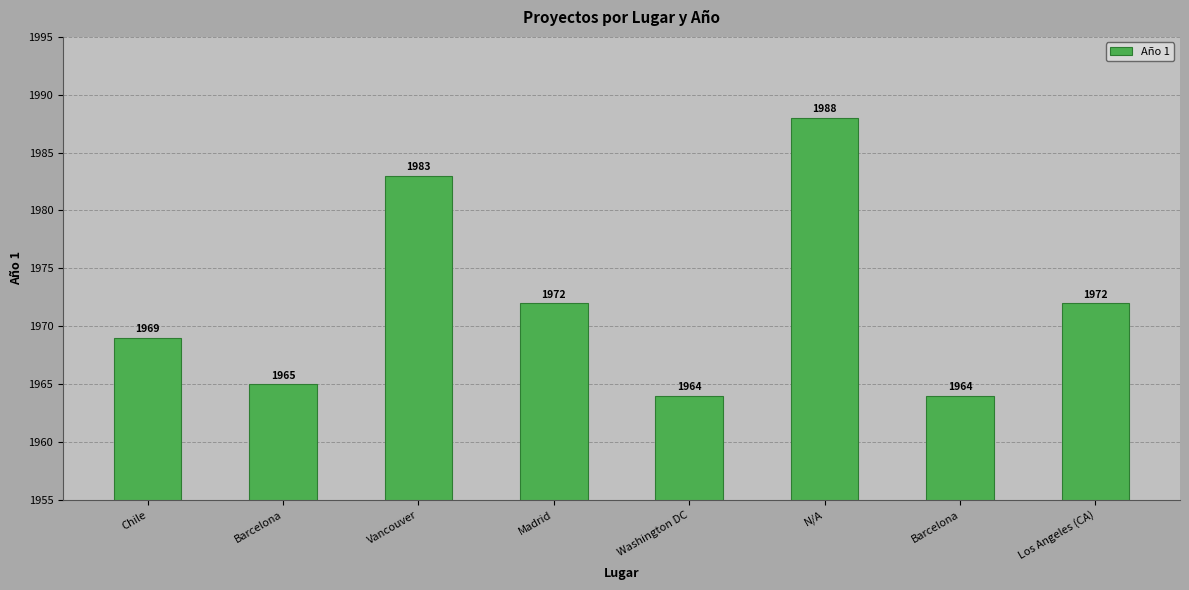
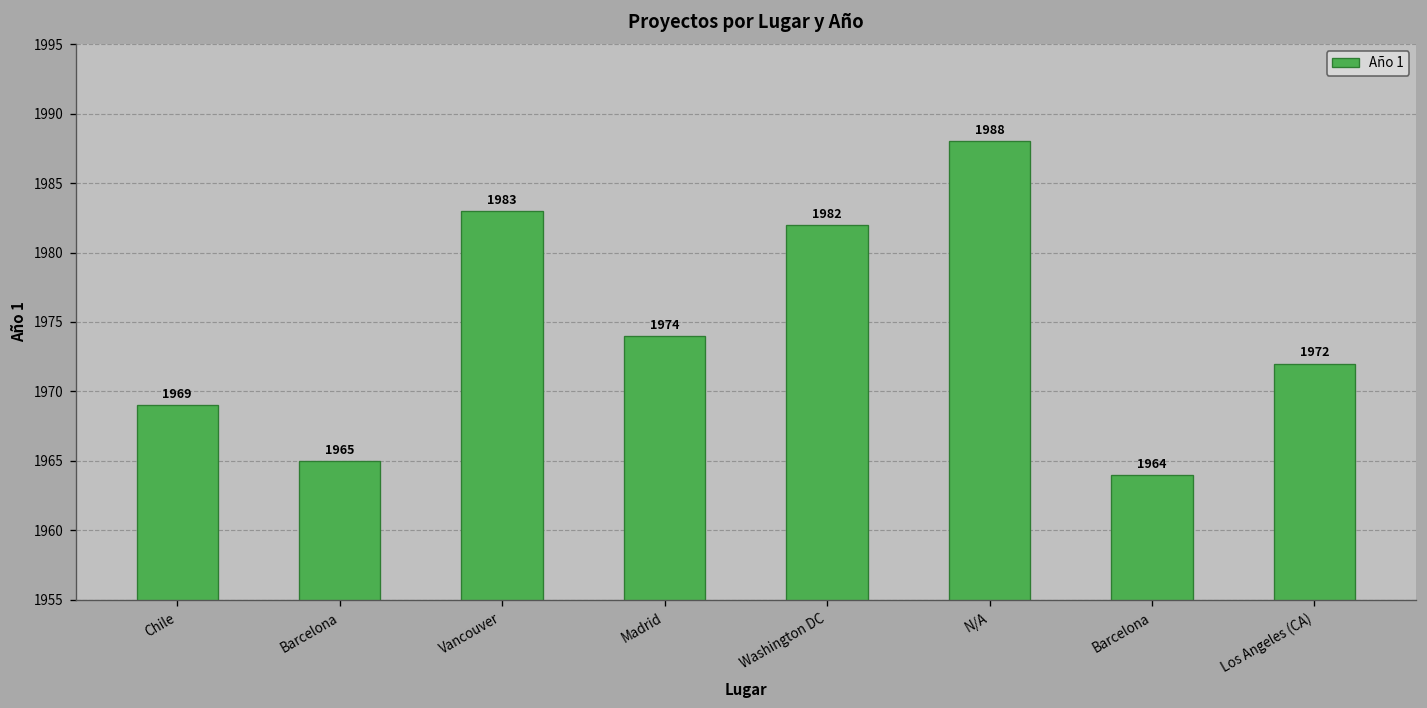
  {
    "Chile": 1969,
    "Vancouver": 1983,
-   "Madrid": 1972,
-   "Washington DC": 1964,
+   "Madrid": 1974,
+   "Washington DC": 1982,
    "N/A": 1988,
    "Los Angeles (CA)": 1972
  }
